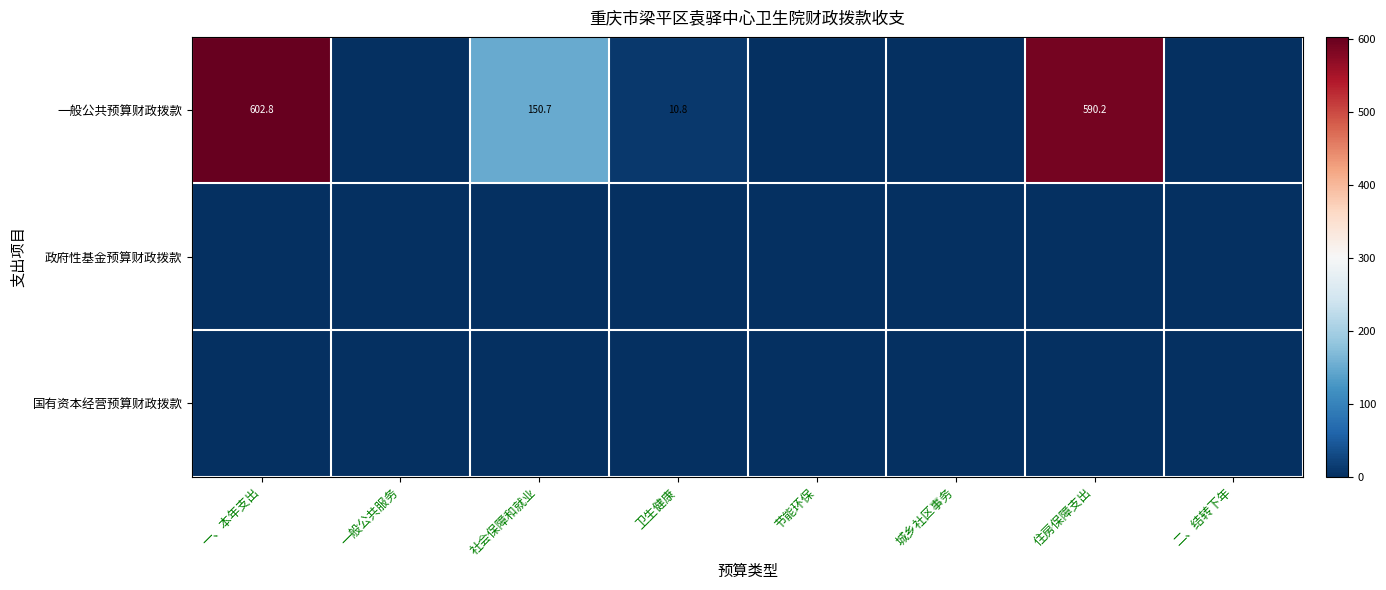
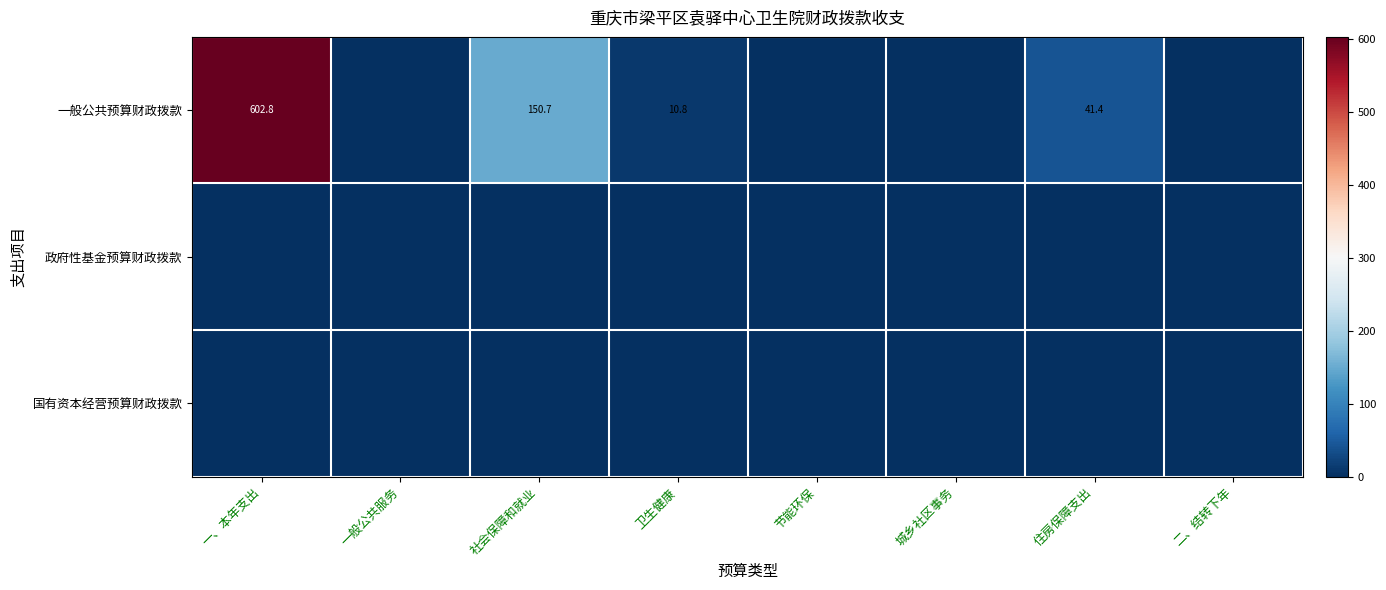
  {
    "一般公共预算财政拨款": {
      "一、本年支出": 602.8,
      "社会保障和就业": 150.7,
      "卫生健康": 10.8,
-     "住房保障支出": 590.2
+     "住房保障支出": 41.4
    }
  }
